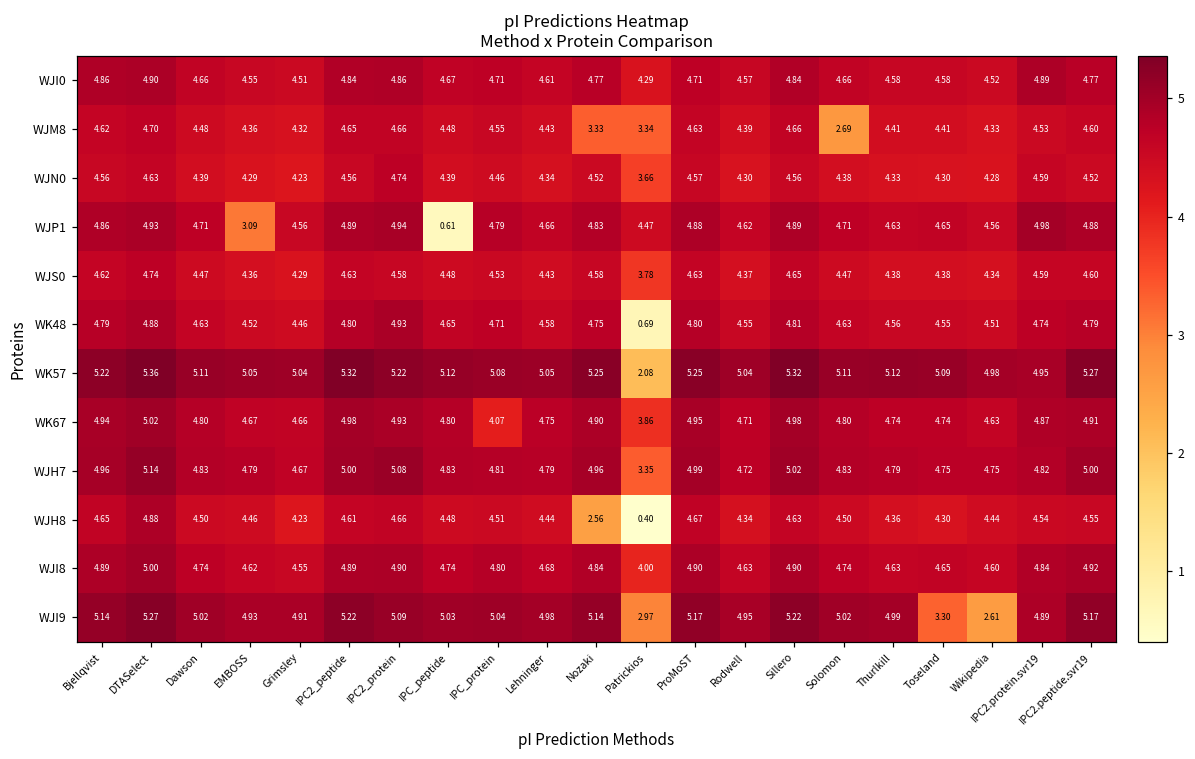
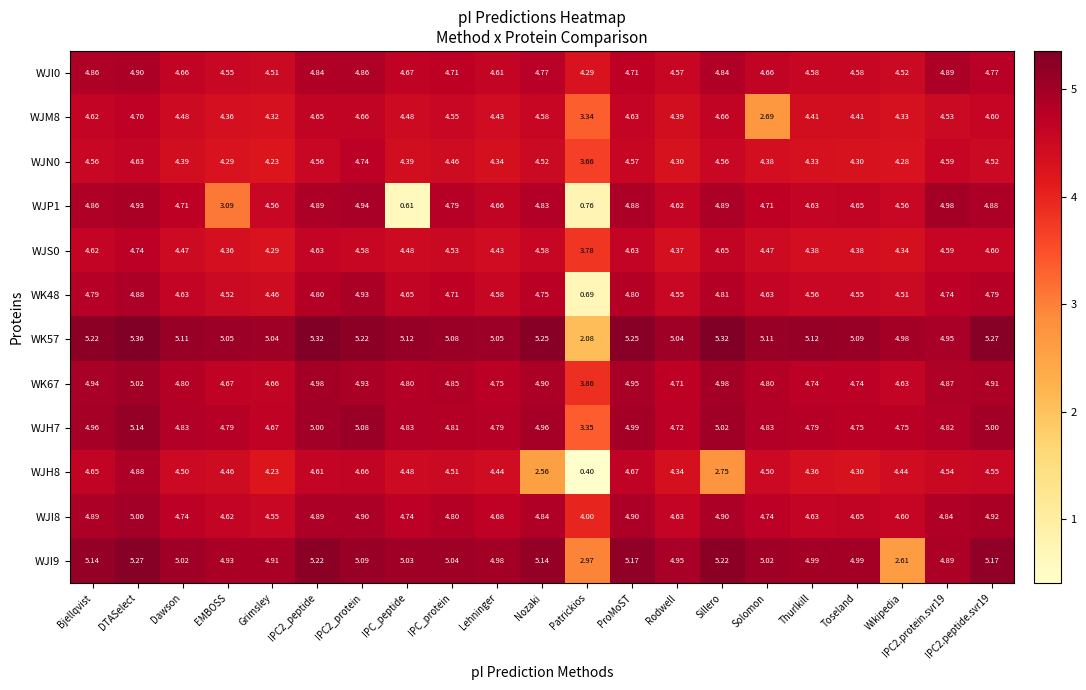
  {
    "WJM8": {
      "Bjellqvist": 4.62,
      "DTASelect": 4.70,
      "Dawson": 4.48,
      "EMBOSS": 4.36,
      "Grimsley": 4.32,
      "IPC2_peptide": 4.65,
      "IPC2_protein": 4.66,
      "IPC_peptide": 4.48,
      "IPC_protein": 4.55,
      "Lehninger": 4.43,
-     "Nozaki": 3.33,
+     "Nozaki": 4.58,
      "Patrickios": 3.34,
      "ProMoST": 4.63,
      "Rodwell": 4.39,
      "Sillero": 4.66,
      "Solomon": 2.69,
      "Thurlkill": 4.41,
      "Toseland": 4.41,
      "Wikipedia": 4.33,
      "IPC2.protein.svr19": 4.53,
      "IPC2.peptide.svr19": 4.60
    },
    "WJP1": {
      "Bjellqvist": 4.86,
      "DTASelect": 4.93,
      "Dawson": 4.71,
      "EMBOSS": 3.09,
      "Grimsley": 4.56,
      "IPC2_peptide": 4.89,
      "IPC2_protein": 4.94,
      "IPC_peptide": 0.61,
      "IPC_protein": 4.79,
      "Lehninger": 4.66,
      "Nozaki": 4.83,
-     "Patrickios": 4.47,
+     "Patrickios": 0.76,
      "ProMoST": 4.88,
      "Rodwell": 4.62,
      "Sillero": 4.89,
      "Solomon": 4.71,
      "Thurlkill": 4.63,
      "Toseland": 4.65,
      "Wikipedia": 4.56,
      "IPC2.protein.svr19": 4.98,
      "IPC2.peptide.svr19": 4.88
    },
    "WK67": {
      "Bjellqvist": 4.94,
      "DTASelect": 5.02,
      "Dawson": 4.80,
      "EMBOSS": 4.67,
      "Grimsley": 4.66,
      "IPC2_peptide": 4.98,
      "IPC2_protein": 4.93,
      "IPC_peptide": 4.80,
-     "IPC_protein": 4.07,
+     "IPC_protein": 4.85,
      "Lehninger": 4.75,
      "Nozaki": 4.90,
      "Patrickios": 3.86,
      "ProMoST": 4.95,
      "Rodwell": 4.71,
      "Sillero": 4.98,
      "Solomon": 4.80,
      "Thurlkill": 4.74,
      "Toseland": 4.74,
      "Wikipedia": 4.63,
      "IPC2.protein.svr19": 4.87,
      "IPC2.peptide.svr19": 4.91
    },
    "WJH8": {
      "Bjellqvist": 4.65,
      "DTASelect": 4.88,
      "Dawson": 4.50,
      "EMBOSS": 4.46,
      "Grimsley": 4.23,
      "IPC2_peptide": 4.61,
      "IPC2_protein": 4.66,
      "IPC_peptide": 4.48,
      "IPC_protein": 4.51,
      "Lehninger": 4.44,
      "Nozaki": 2.56,
      "Patrickios": 0.40,
      "ProMoST": 4.67,
      "Rodwell": 4.34,
-     "Sillero": 4.63,
+     "Sillero": 2.75,
      "Solomon": 4.50,
      "Thurlkill": 4.36,
      "Toseland": 4.30,
      "Wikipedia": 4.44,
      "IPC2.protein.svr19": 4.54,
      "IPC2.peptide.svr19": 4.55
    },
    "WJI9": {
      "Bjellqvist": 5.14,
      "DTASelect": 5.27,
      "Dawson": 5.02,
      "EMBOSS": 4.93,
      "Grimsley": 4.91,
      "IPC2_peptide": 5.22,
      "IPC2_protein": 5.09,
      "IPC_peptide": 5.03,
      "IPC_protein": 5.04,
      "Lehninger": 4.98,
      "Nozaki": 5.14,
      "Patrickios": 2.97,
      "ProMoST": 5.17,
      "Rodwell": 4.95,
      "Sillero": 5.22,
      "Solomon": 5.02,
      "Thurlkill": 4.99,
-     "Toseland": 3.30,
+     "Toseland": 4.99,
      "Wikipedia": 2.61,
      "IPC2.protein.svr19": 4.89,
      "IPC2.peptide.svr19": 5.17
    }
  }
